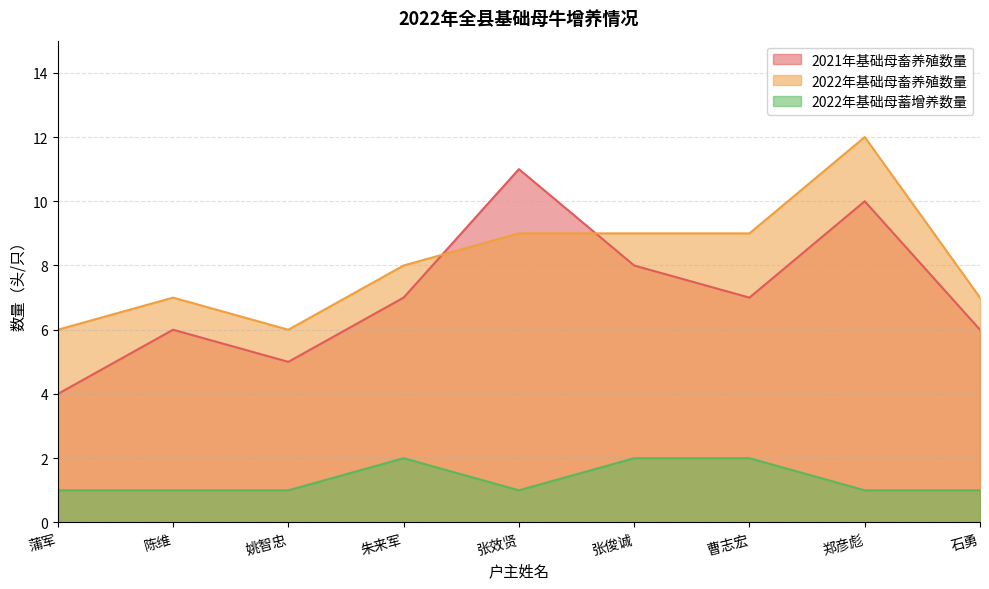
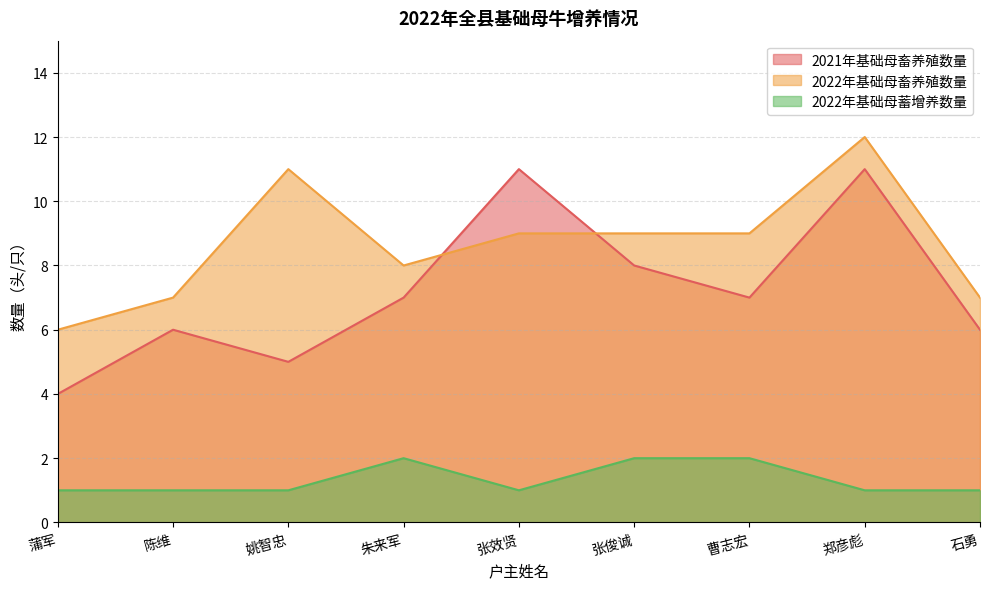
  {
    "2021年基础母畜养殖数量": {
      "蒲军": 4,
      "陈维": 6,
      "姚智忠": 5,
      "朱来军": 7,
      "张效贤": 11,
      "张俊诚": 8,
      "曹志宏": 7,
-     "郑彦彪": 10,
+     "郑彦彪": 11,
      "石勇": 6
    },
    "2022年基础母畜养殖数量": {
      "蒲军": 6,
      "陈维": 7,
-     "姚智忠": 6,
+     "姚智忠": 11,
      "朱来军": 8,
      "张效贤": 9,
      "张俊诚": 9,
      "曹志宏": 9,
      "郑彦彪": 12,
      "石勇": 7
    },
    "2022年基础母蓄增养数量": {
      "蒲军": 1,
      "陈维": 1,
      "姚智忠": 1,
      "朱来军": 2,
      "张效贤": 1,
      "张俊诚": 2,
      "曹志宏": 2,
      "郑彦彪": 1,
      "石勇": 1
    }
  }
